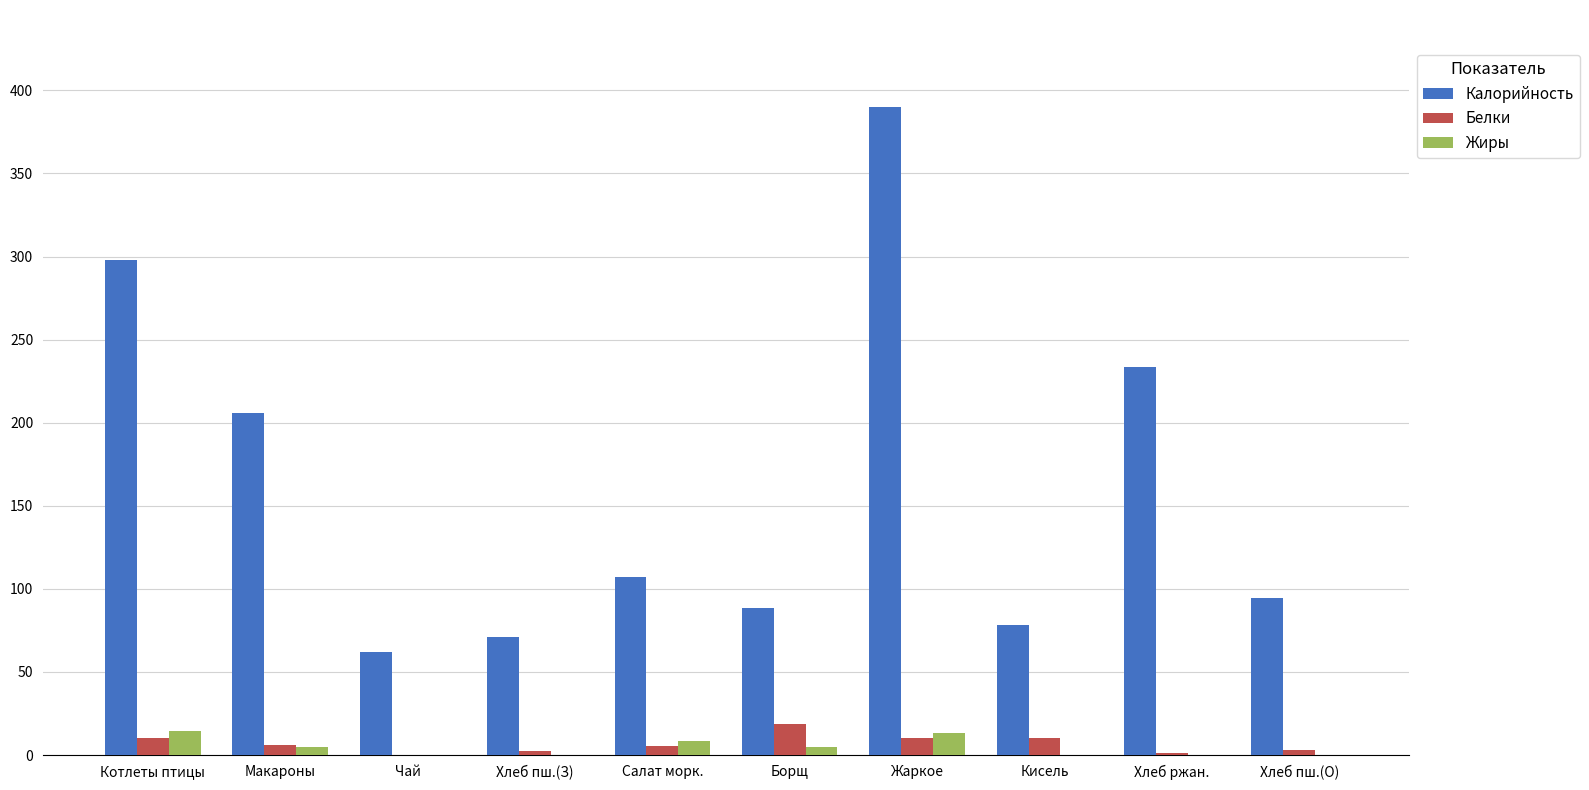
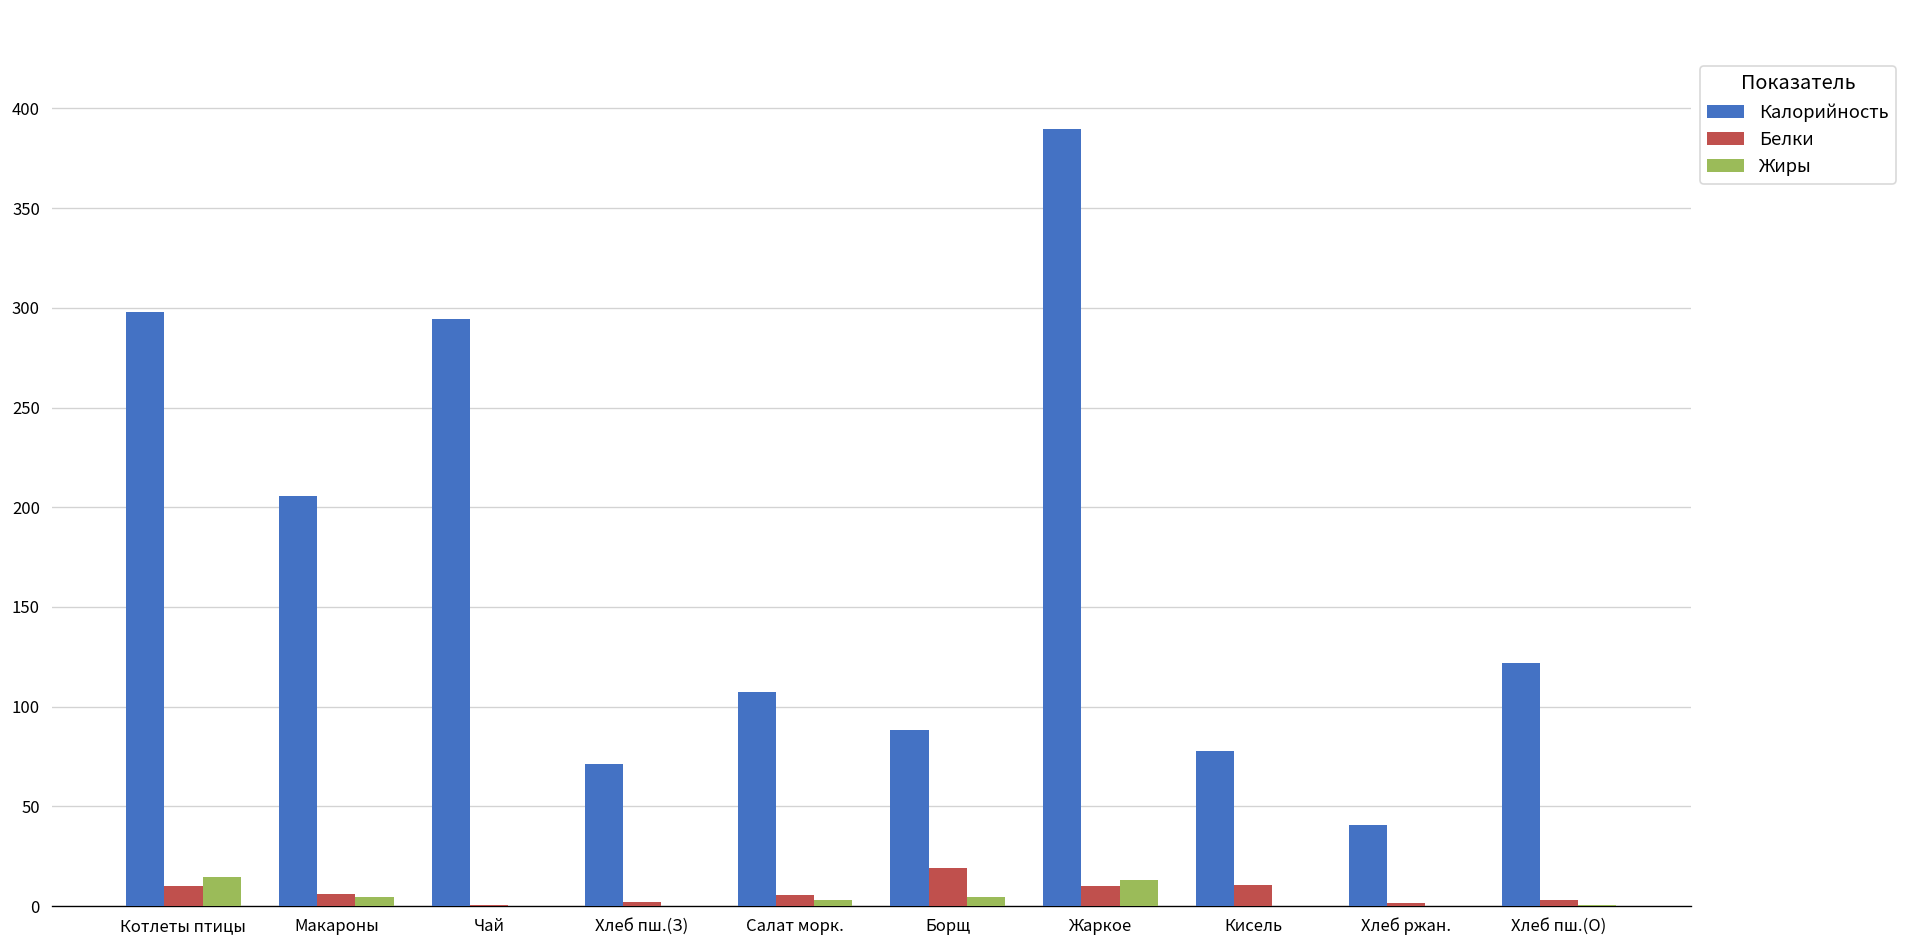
  {
    "Калорийность": {
      "Котлеты птицы": 298,
      "Макароны": 206,
-     "Чай": 62,
+     "Чай": 294,
      "Хлеб пш.(З)": 71,
      "Салат морк.": 107,
      "Борщ": 88,
      "Жаркое": 390,
      "Кисель": 78,
-     "Хлеб ржан.": 234,
-     "Хлеб пш.(О)": 95
+     "Хлеб ржан.": 41,
+     "Хлеб пш.(О)": 122
    },
    "Белки": {
      "Котлеты птицы": 10,
      "Макароны": 6,
      "Хлеб пш.(З)": 2,
      "Салат морк.": 5,
      "Борщ": 19,
      "Жаркое": 10,
      "Кисель": 11,
      "Хлеб пш.(О)": 3
    },
    "Жиры": {
      "Котлеты птицы": 15,
      "Макароны": 5,
      "Чай": 0,
-     "Салат морк.": 9,
+     "Салат морк.": 3,
      "Борщ": 5,
      "Жаркое": 13
    }
  }
